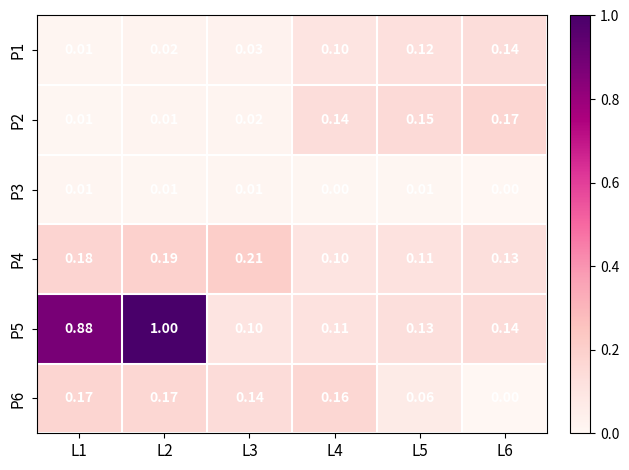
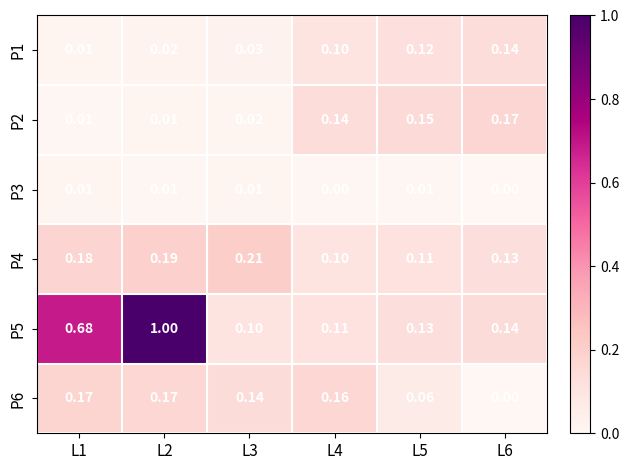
  {
    "Р4": {
      "L2": 0.19,
      "L3": 0.21
    },
    "Р5": {
-     "L1": 0.88,
+     "L1": 0.68,
      "L2": 1.00
    }
  }
